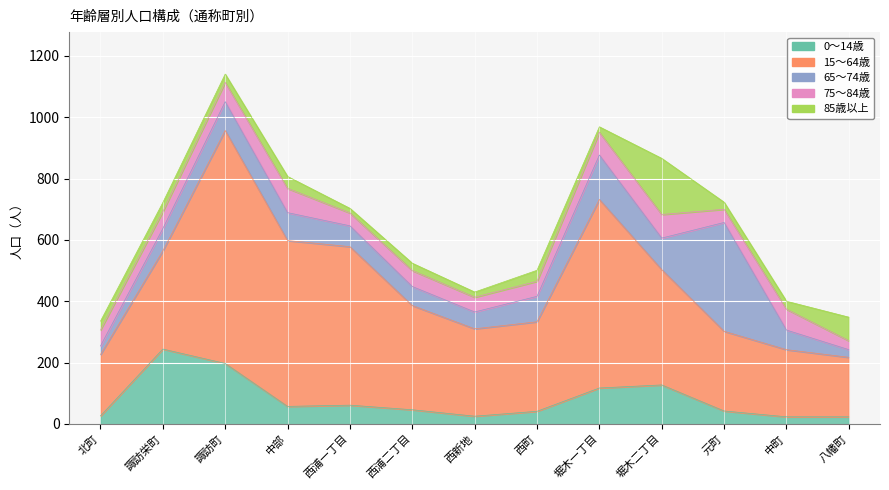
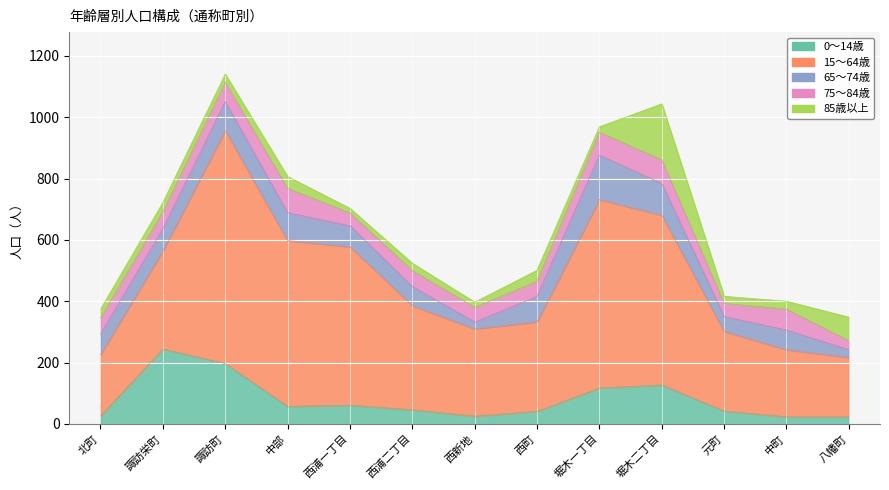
  {
    "0～14歳": {
      "北町": 30,
      "諏訪栄町": 240,
      "諏訪町": 200,
      "中部": 60,
      "西浦一丁目": 60,
      "西浦二丁目": 50,
      "西新地": 30,
      "西町": 40,
      "堀木一丁目": 120,
      "堀木二丁目": 130,
      "元町": 40,
      "中町": 20,
      "八幡町": 20
    },
    "15～64歳": {
      "北町": 200,
      "諏訪栄町": 320,
      "諏訪町": 760,
      "中部": 540,
      "西浦一丁目": 520,
      "西浦二丁目": 340,
      "西新地": 290,
      "西町": 290,
      "堀木一丁目": 620,
-     "堀木二丁目": 380,
+     "堀木二丁目": 550,
      "元町": 260,
      "中町": 220,
      "八幡町": 190
    },
    "65～74歳": {
-     "北町": 30,
+     "北町": 70,
      "諏訪栄町": 70,
      "諏訪町": 90,
      "中部": 90,
      "西浦一丁目": 70,
      "西浦二丁目": 60,
-     "西新地": 60,
+     "西新地": 20,
      "西町": 80,
      "堀木一丁目": 150,
      "堀木二丁目": 100,
-     "元町": 360,
+     "元町": 50,
      "中町": 60,
      "八幡町": 30
    },
    "75～84歳": {
      "北町": 50,
      "諏訪栄町": 60,
      "諏訪町": 60,
      "中部": 80,
      "西浦一丁目": 40,
      "西浦二丁目": 50,
      "西新地": 50,
      "西町": 50,
      "堀木一丁目": 70,
      "堀木二丁目": 80,
      "元町": 40,
      "中町": 70,
      "八幡町": 30
    },
    "85歳以上": {
      "北町": 30,
      "諏訪栄町": 30,
      "諏訪町": 30,
      "中部": 40,
      "西浦一丁目": 20,
      "西浦二丁目": 20,
      "西新地": 20,
      "西町": 40,
      "堀木一丁目": 20,
      "堀木二丁目": 180,
      "元町": 20,
      "中町": 30,
      "八幡町": 80
    }
  }
